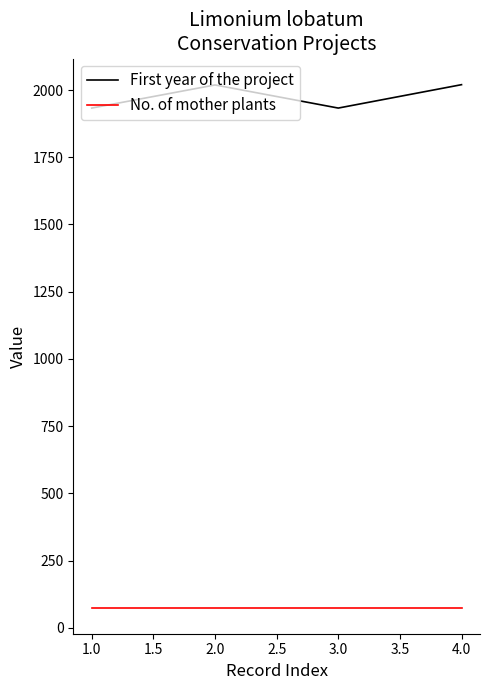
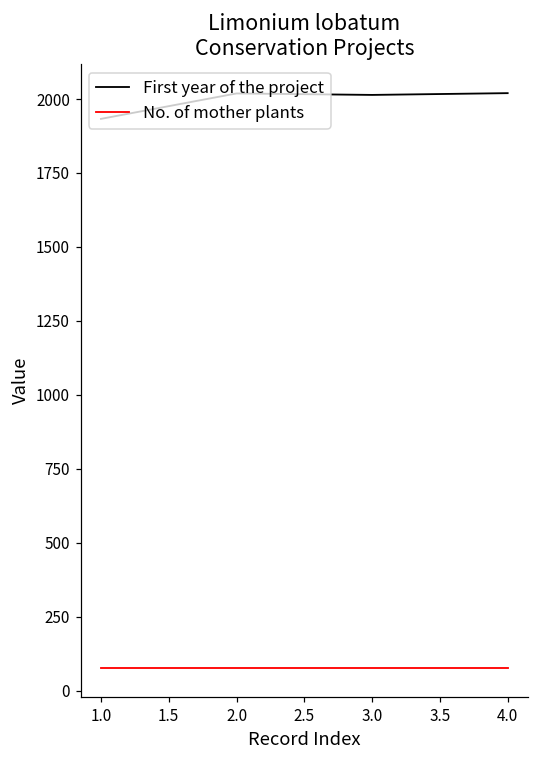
  {
    "First year of the project": {
-     "3.0": 1930,
+     "3.0": 2010,
      "4.0": 2020
    },
    "No. of mother plants": {
      "1.0": 80,
      "2.0": 80,
      "3.0": 80,
      "4.0": 80
    }
  }
